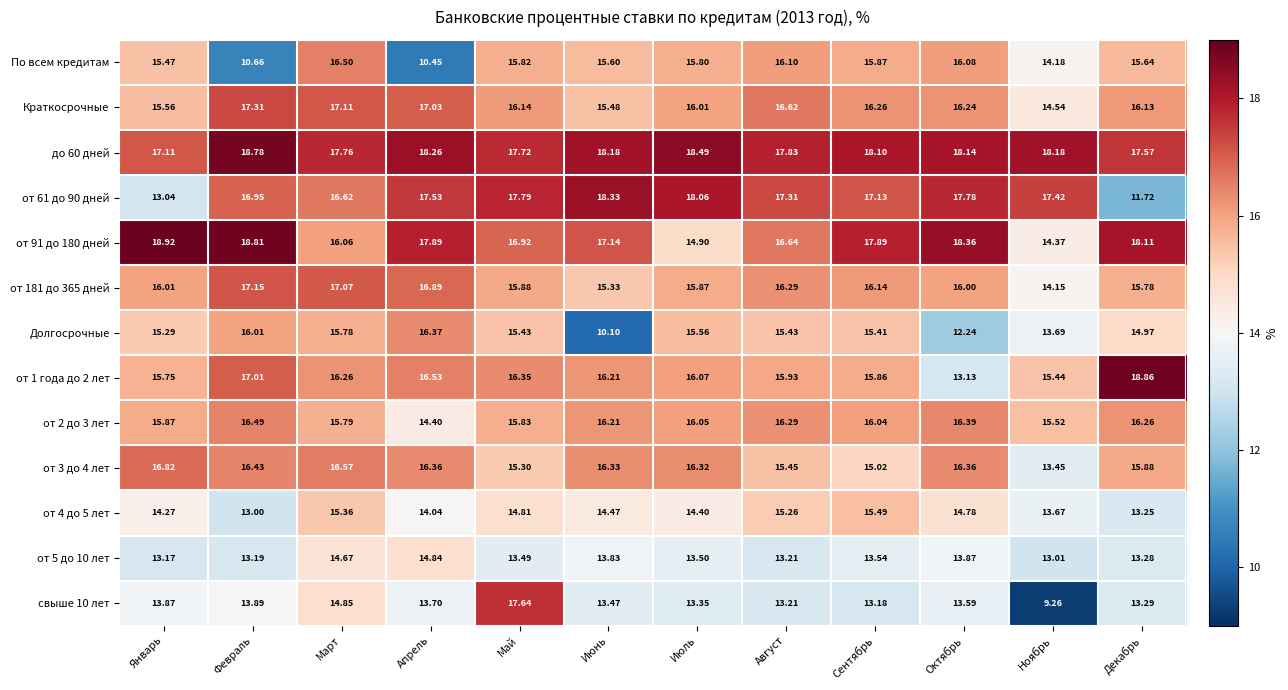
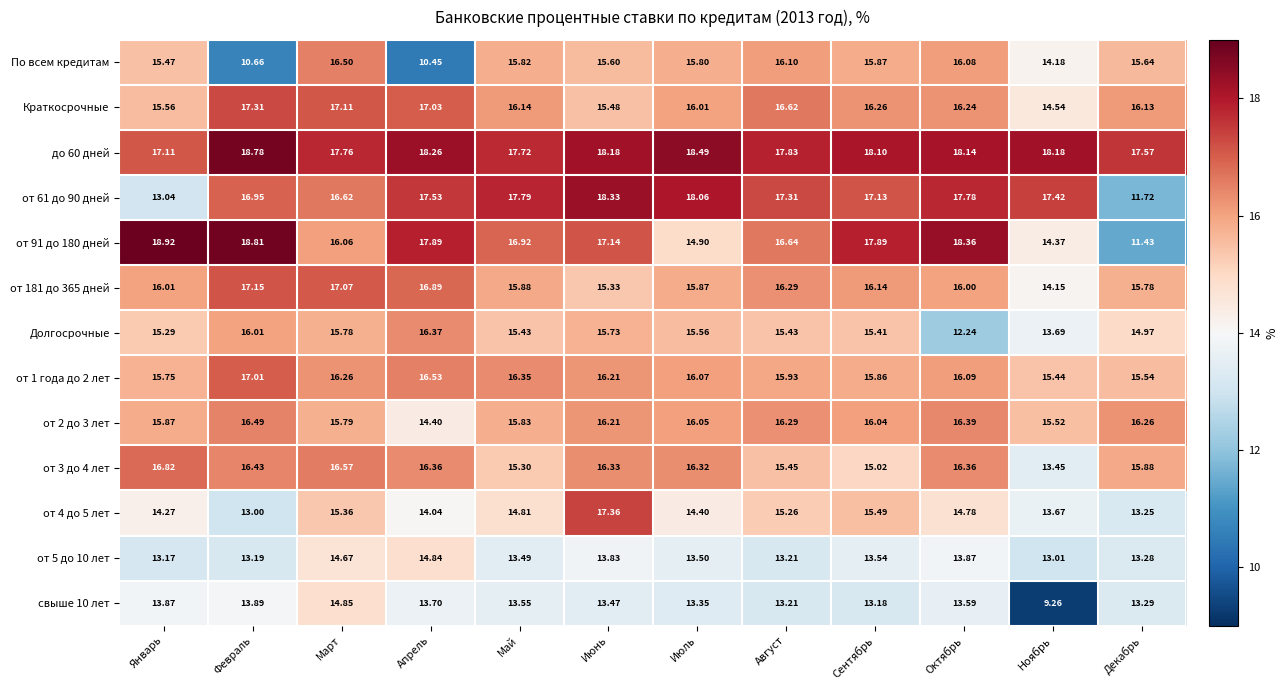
  {
    "По всем кредитам": {
      "Январь": 15.47,
      "Февраль": 10.66,
      "Март": 16.50,
      "Апрель": 10.45,
      "Май": 15.82,
      "Июнь": 15.60,
      "Июль": 15.80,
      "Август": 16.10,
      "Сентябрь": 15.87,
      "Октябрь": 16.08,
      "Ноябрь": 14.18,
      "Декабрь": 15.64
    },
    "Краткосрочные": {
      "Январь": 15.56,
      "Февраль": 17.31,
      "Март": 17.11,
      "Апрель": 17.03,
      "Май": 16.14,
      "Июнь": 15.48,
      "Июль": 16.01,
      "Август": 16.62,
      "Сентябрь": 16.26,
      "Октябрь": 16.24,
      "Ноябрь": 14.54,
      "Декабрь": 16.13
    },
    "до 60 дней": {
      "Январь": 17.11,
      "Февраль": 18.78,
      "Март": 17.76,
      "Апрель": 18.26,
      "Май": 17.72,
      "Июнь": 18.18,
      "Июль": 18.49,
      "Август": 17.83,
      "Сентябрь": 18.10,
      "Октябрь": 18.14,
      "Ноябрь": 18.18,
      "Декабрь": 17.57
    },
    "от 61 до 90 дней": {
      "Январь": 13.04,
      "Февраль": 16.95,
      "Март": 16.62,
      "Апрель": 17.53,
      "Май": 17.79,
      "Июнь": 18.33,
      "Июль": 18.06,
      "Август": 17.31,
      "Сентябрь": 17.13,
      "Октябрь": 17.78,
      "Ноябрь": 17.42,
      "Декабрь": 11.72
    },
    "от 91 до 180 дней": {
      "Январь": 18.92,
      "Февраль": 18.81,
      "Март": 16.06,
      "Апрель": 17.89,
      "Май": 16.92,
      "Июнь": 17.14,
      "Июль": 14.90,
      "Август": 16.64,
      "Сентябрь": 17.89,
      "Октябрь": 18.36,
      "Ноябрь": 14.37,
-     "Декабрь": 18.11
+     "Декабрь": 11.43
    },
    "от 181 до 365 дней": {
      "Январь": 16.01,
      "Февраль": 17.15,
      "Март": 17.07,
      "Апрель": 16.89,
      "Май": 15.88,
      "Июнь": 15.33,
      "Июль": 15.87,
      "Август": 16.29,
      "Сентябрь": 16.14,
      "Октябрь": 16.00,
      "Ноябрь": 14.15,
      "Декабрь": 15.78
    },
    "Долгосрочные": {
      "Январь": 15.29,
      "Февраль": 16.01,
      "Март": 15.78,
      "Апрель": 16.37,
      "Май": 15.43,
-     "Июнь": 10.10,
+     "Июнь": 15.73,
      "Июль": 15.56,
      "Август": 15.43,
      "Сентябрь": 15.41,
      "Октябрь": 12.24,
      "Ноябрь": 13.69,
      "Декабрь": 14.97
    },
    "от 1 года до 2 лет": {
      "Январь": 15.75,
      "Февраль": 17.01,
      "Март": 16.26,
      "Апрель": 16.53,
      "Май": 16.35,
      "Июнь": 16.21,
      "Июль": 16.07,
      "Август": 15.93,
      "Сентябрь": 15.86,
-     "Октябрь": 13.13,
+     "Октябрь": 16.09,
      "Ноябрь": 15.44,
-     "Декабрь": 18.86
+     "Декабрь": 15.54
    },
    "от 2 до 3 лет": {
      "Январь": 15.87,
      "Февраль": 16.49,
      "Март": 15.79,
      "Апрель": 14.40,
      "Май": 15.83,
      "Июнь": 16.21,
      "Июль": 16.05,
      "Август": 16.29,
      "Сентябрь": 16.04,
      "Октябрь": 16.39,
      "Ноябрь": 15.52,
      "Декабрь": 16.26
    },
    "от 3 до 4 лет": {
      "Январь": 16.82,
      "Февраль": 16.43,
      "Март": 16.57,
      "Апрель": 16.36,
      "Май": 15.30,
      "Июнь": 16.33,
      "Июль": 16.32,
      "Август": 15.45,
      "Сентябрь": 15.02,
      "Октябрь": 16.36,
      "Ноябрь": 13.45,
      "Декабрь": 15.88
    },
    "от 4 до 5 лет": {
      "Январь": 14.27,
      "Февраль": 13.00,
      "Март": 15.36,
      "Апрель": 14.04,
      "Май": 14.81,
-     "Июнь": 14.47,
+     "Июнь": 17.36,
      "Июль": 14.40,
      "Август": 15.26,
      "Сентябрь": 15.49,
      "Октябрь": 14.78,
      "Ноябрь": 13.67,
      "Декабрь": 13.25
    },
    "от 5 до 10 лет": {
      "Январь": 13.17,
      "Февраль": 13.19,
      "Март": 14.67,
      "Апрель": 14.84,
      "Май": 13.49,
      "Июнь": 13.83,
      "Июль": 13.50,
      "Август": 13.21,
      "Сентябрь": 13.54,
      "Октябрь": 13.87,
      "Ноябрь": 13.01,
      "Декабрь": 13.28
    },
    "свыше 10 лет": {
      "Январь": 13.87,
      "Февраль": 13.89,
      "Март": 14.85,
      "Апрель": 13.70,
-     "Май": 17.64,
+     "Май": 13.55,
      "Июнь": 13.47,
      "Июль": 13.35,
      "Август": 13.21,
      "Сентябрь": 13.18,
      "Октябрь": 13.59,
      "Ноябрь": 9.26,
      "Декабрь": 13.29
    }
  }
